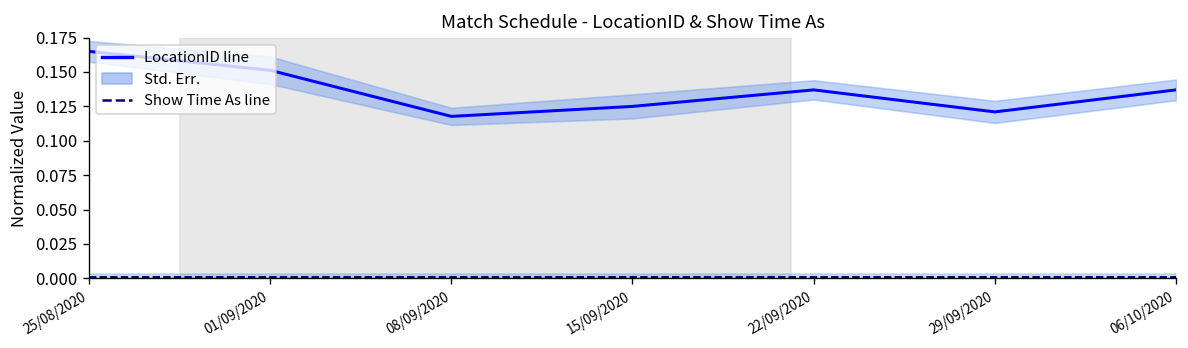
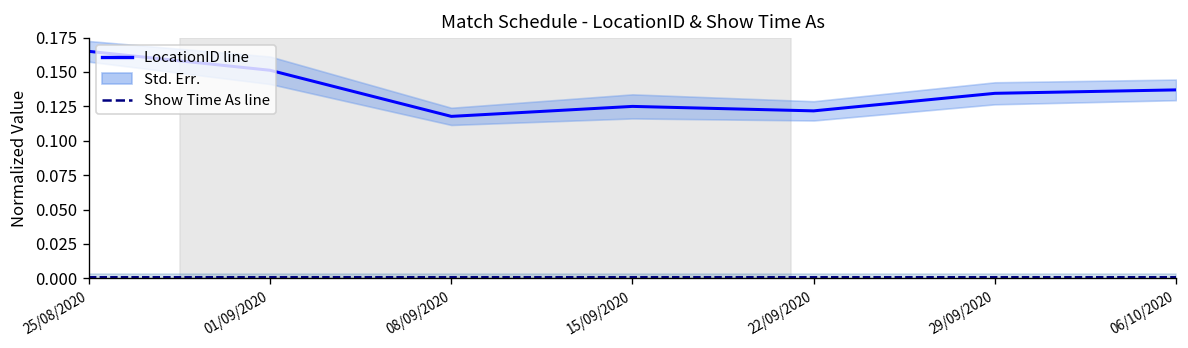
  {
    "LocationID line": {
      "25/08/2020": 0.165,
      "08/09/2020": 0.118,
      "15/09/2020": 0.125,
-     "22/09/2020": 0.137,
-     "29/09/2020": 0.121,
+     "22/09/2020": 0.122,
+     "29/09/2020": 0.134,
      "06/10/2020": 0.137
    },
    "Show Time As line": {
      "25/08/2020": 0.001,
      "01/09/2020": 0.001,
      "08/09/2020": 0.001,
      "15/09/2020": 0.001,
      "22/09/2020": 0.001,
      "29/09/2020": 0.001,
      "06/10/2020": 0.001
    }
  }
